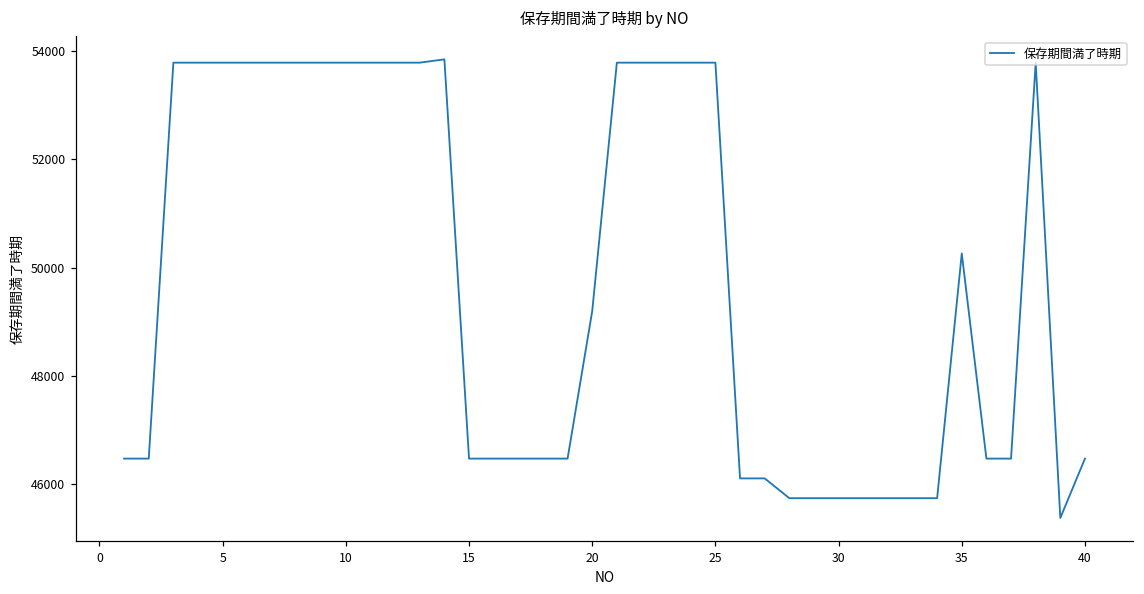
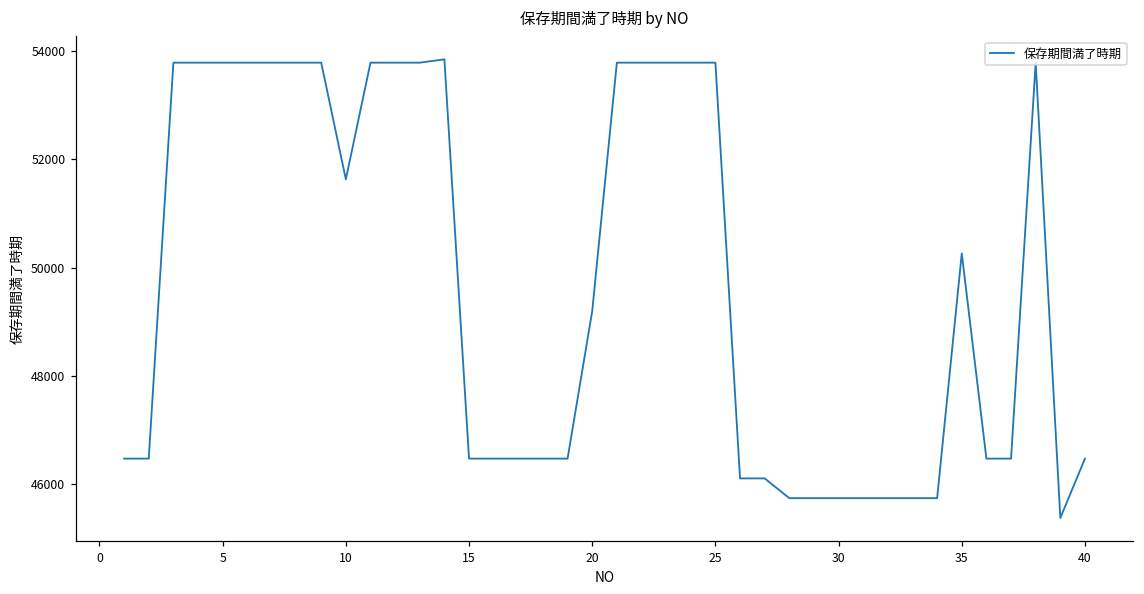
  {
    "5": 53800,
-   "10": 53800,
+   "10": 51600,
    "15": 46500,
    "20": 49200,
    "25": 53800,
    "30": 45700,
    "35": 50300,
    "40": 46500
  }
